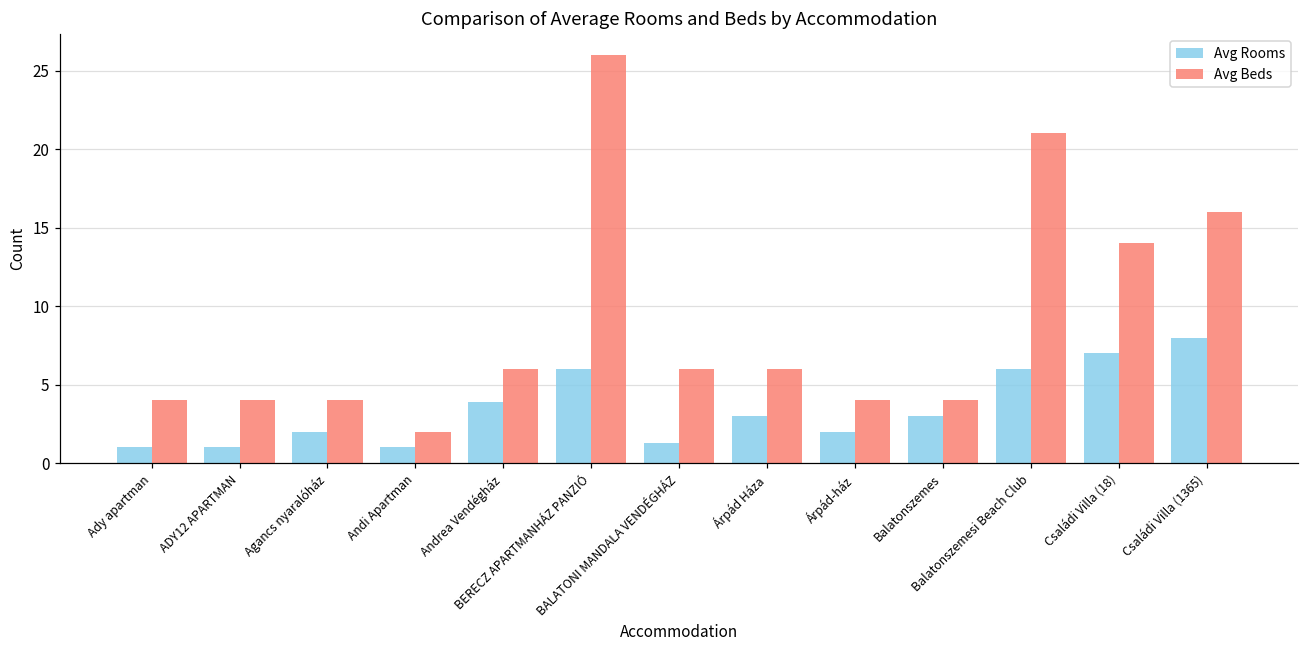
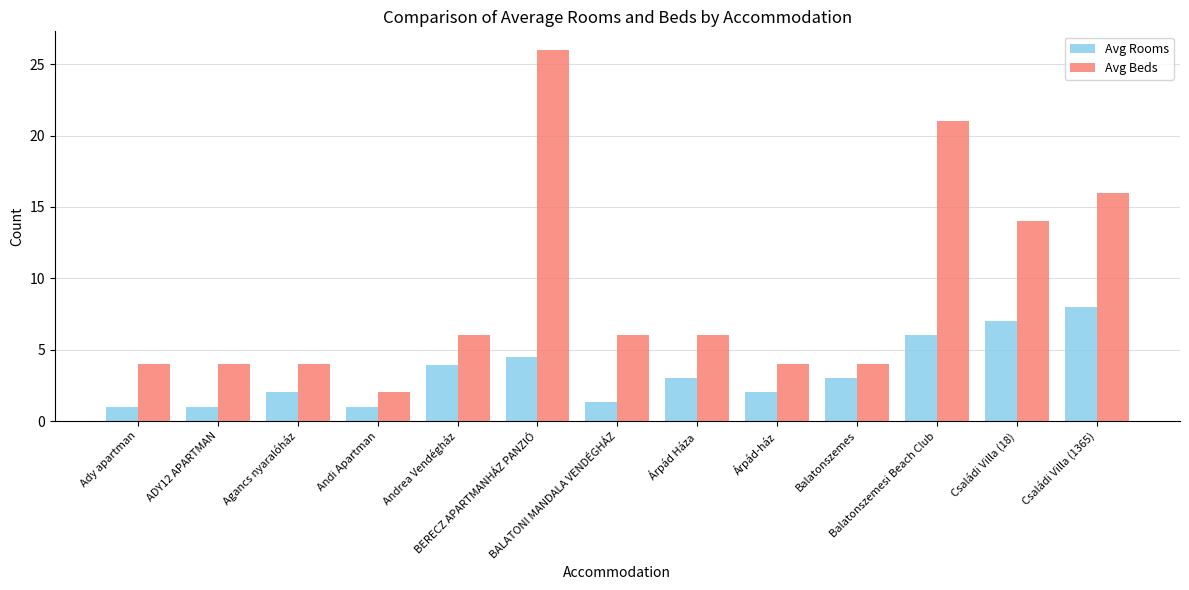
  {
    "Avg Rooms": {
      "Ady apartman": 1.0,
      "ADY12 APARTMAN": 1.0,
      "Agancs nyaralóház": 2.0,
      "Andi Apartman": 1.0,
      "Andrea Vendégház": 3.9,
-     "BERECZ APARTMANHÁZ PANZIÓ": 6.0,
+     "BERECZ APARTMANHÁZ PANZIÓ": 4.5,
      "BALATONI MANDALA VENDÉGHÁZ": 1.3,
      "Árpád Háza": 3.0,
      "Árpád-ház": 2.0,
      "Balatonszemes": 3.0,
      "Balatonszemesi Beach Club": 6.0,
      "Családi Villa (18)": 7.0,
      "Családi Villa (1365)": 8.0
    },
    "Avg Beds": {
      "Ady apartman": 4.0,
      "ADY12 APARTMAN": 4.0,
      "Agancs nyaralóház": 4.0,
      "Andi Apartman": 2.0,
      "Andrea Vendégház": 6.0,
      "BERECZ APARTMANHÁZ PANZIÓ": 26.0,
      "BALATONI MANDALA VENDÉGHÁZ": 6.0,
      "Árpád Háza": 6.0,
      "Árpád-ház": 4.0,
      "Balatonszemes": 4.0,
      "Balatonszemesi Beach Club": 21.0,
      "Családi Villa (18)": 14.0,
      "Családi Villa (1365)": 16.0
    }
  }
